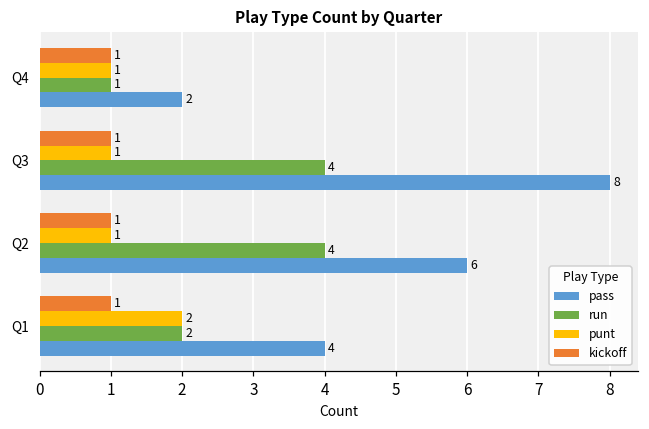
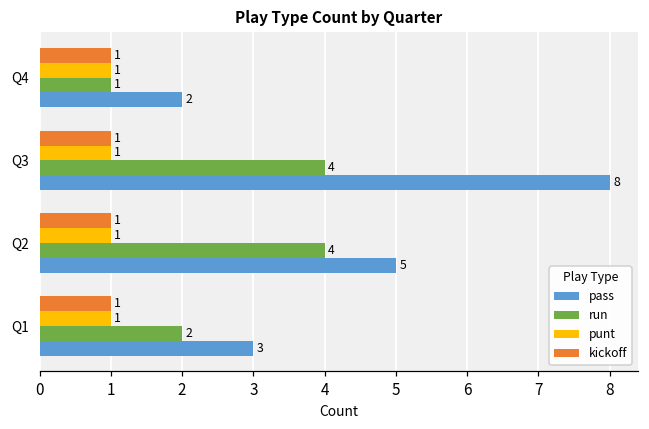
  {
    "pass": {
      "Q4": 2,
      "Q3": 8,
-     "Q2": 6,
-     "Q1": 4
+     "Q2": 5,
+     "Q1": 3
    },
    "run": {
      "Q4": 1,
      "Q3": 4,
      "Q2": 4,
      "Q1": 2
    },
    "punt": {
      "Q4": 1,
      "Q3": 1,
      "Q2": 1,
-     "Q1": 2
+     "Q1": 1
    },
    "kickoff": {
      "Q4": 1,
      "Q3": 1,
      "Q2": 1,
      "Q1": 1
    }
  }
